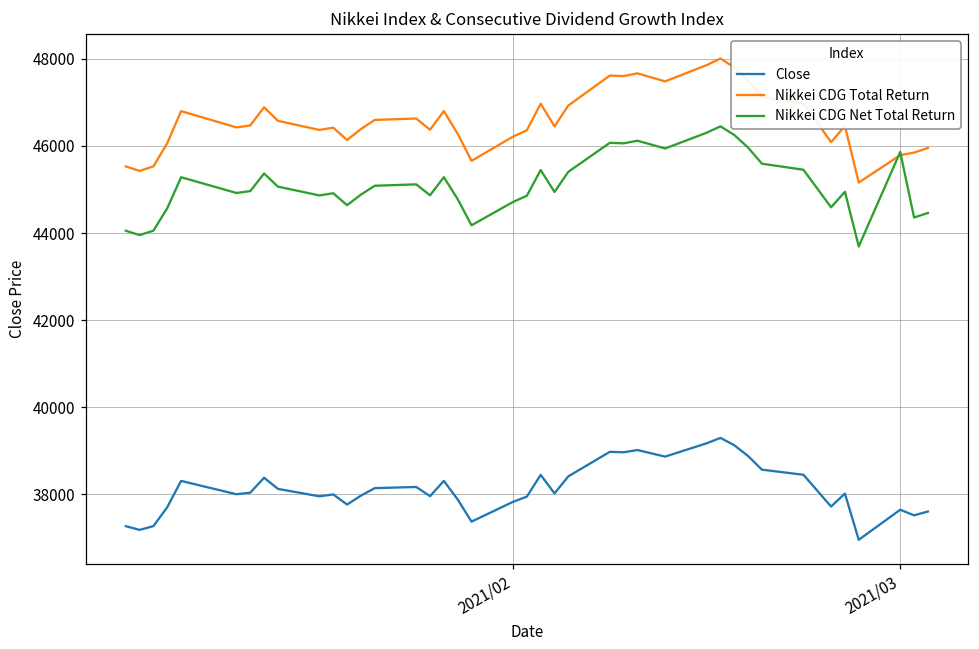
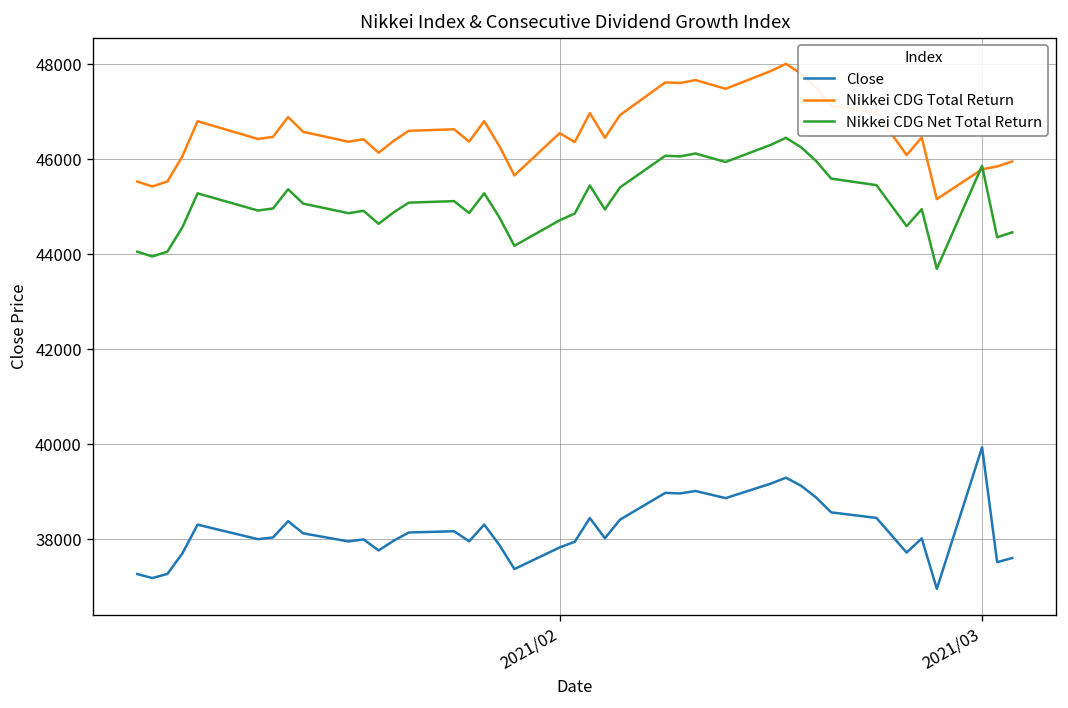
  {
    "Close": {
      "2021/02": 37800,
-     "2021/03": 37700
+     "2021/03": 39900
    },
    "Nikkei CDG Total Return": {
-     "2021/02": 46200,
+     "2021/02": 46600,
      "2021/03": 45800
    },
    "Nikkei CDG Net Total Return": {
      "2021/02": 44700,
      "2021/03": 45900
    }
  }
